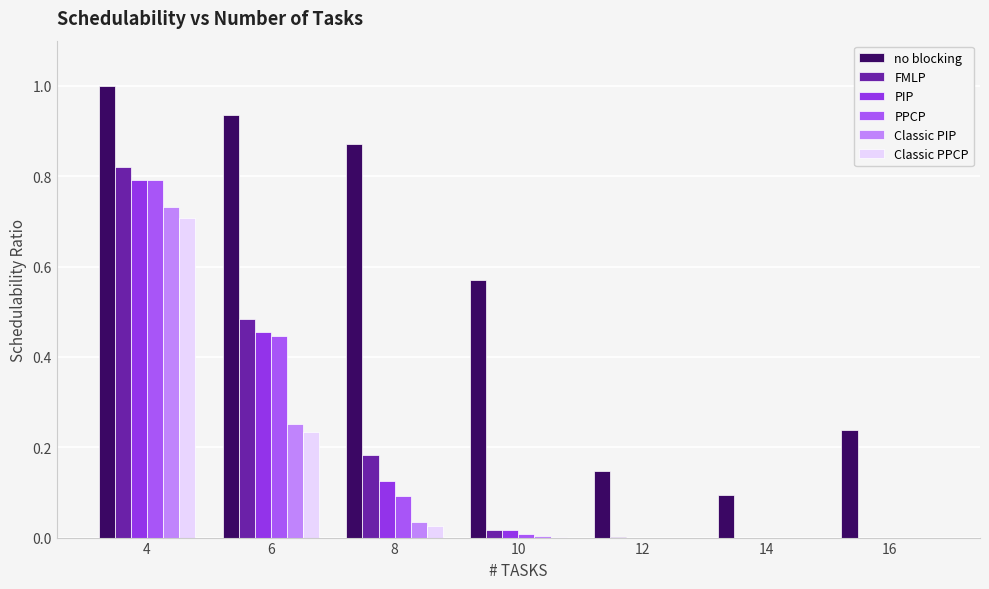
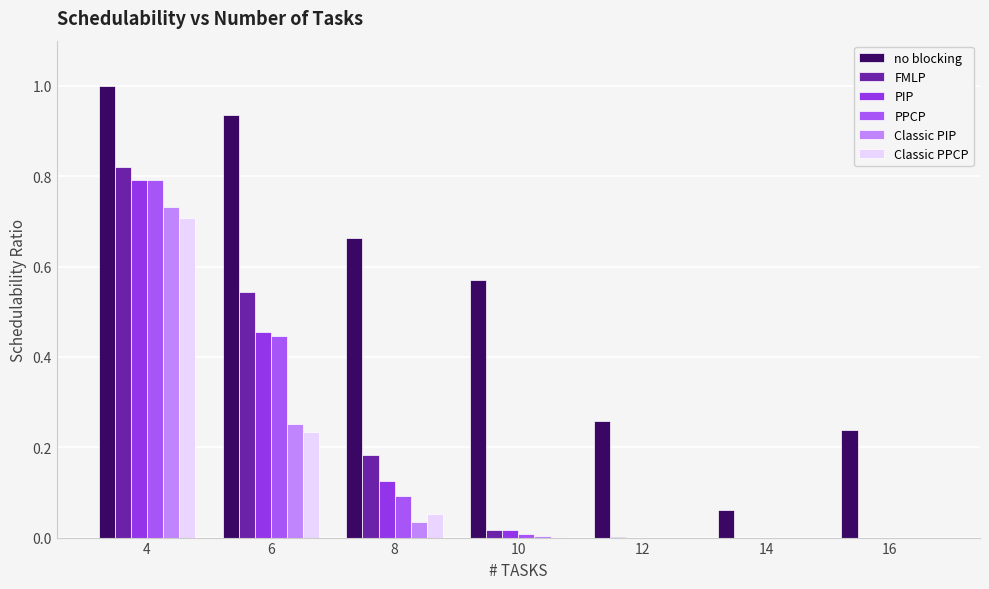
  {
    "no blocking": {
      "4": 1.00,
      "6": 0.93,
-     "8": 0.87,
+     "8": 0.66,
      "10": 0.57,
-     "12": 0.15,
-     "14": 0.09,
+     "12": 0.26,
+     "14": 0.06,
      "16": 0.24
    },
    "FMLP": {
      "4": 0.82,
-     "6": 0.48,
+     "6": 0.54,
      "8": 0.18,
      "10": 0.02,
      "14": 0.00,
      "16": 0.00
    },
    "Classic PPCP": {
      "4": 0.71,
      "6": 0.23,
-     "8": 0.02,
+     "8": 0.05,
      "12": 0.00,
      "14": 0.00,
      "16": 0.00
    }
  }
